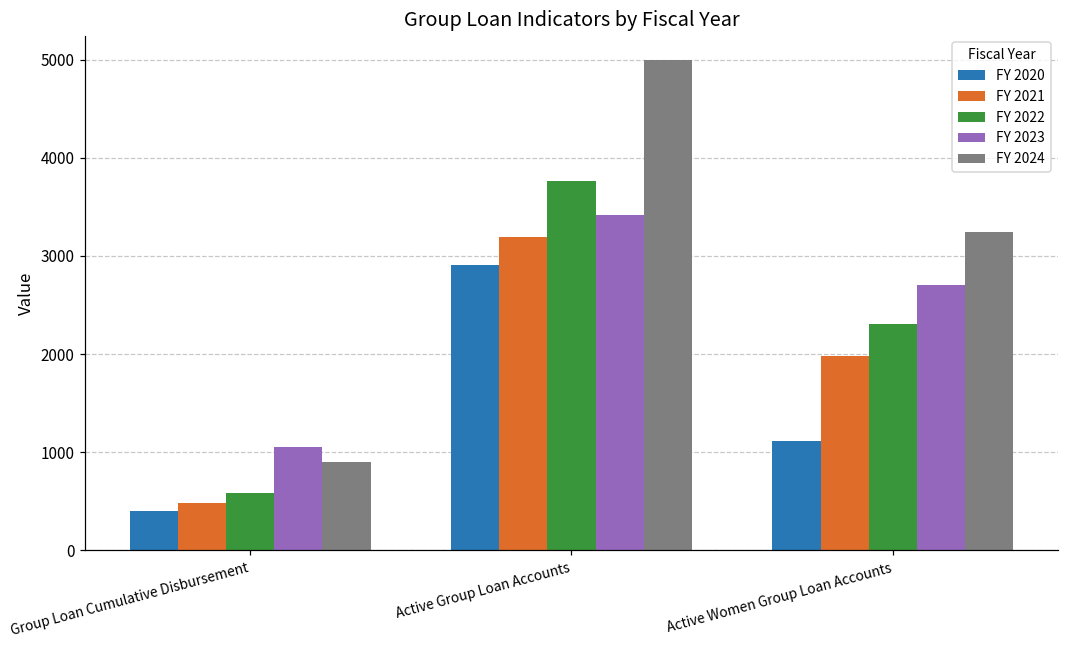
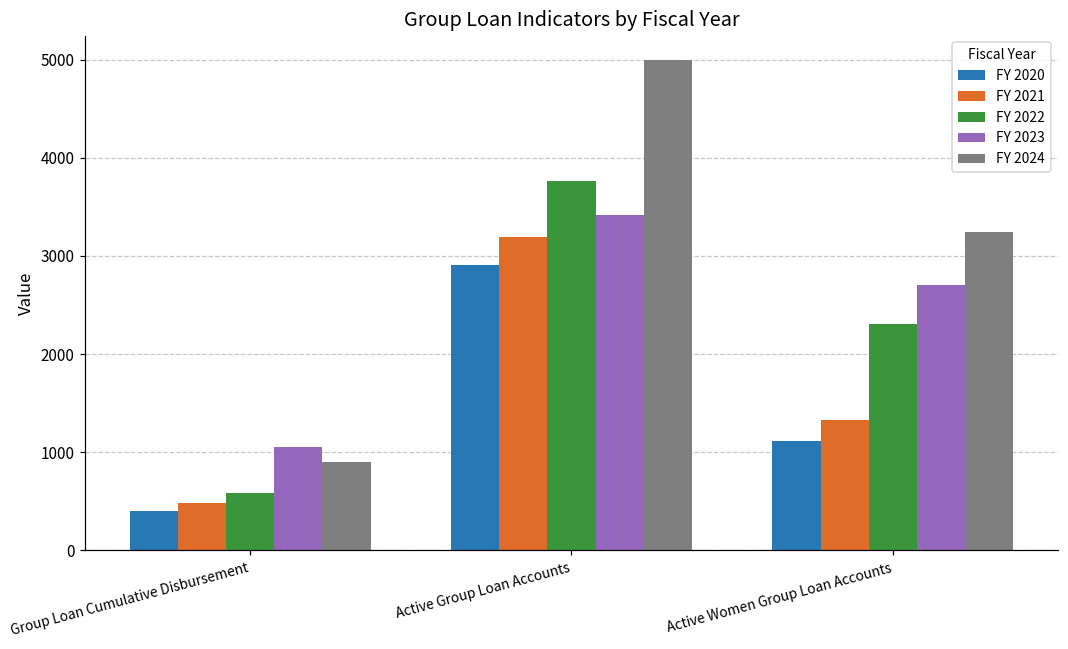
  {
    "FY 2020": {
      "Group Loan Cumulative Disbursement": 400,
      "Active Group Loan Accounts": 2900,
      "Active Women Group Loan Accounts": 1100
    },
    "FY 2021": {
      "Group Loan Cumulative Disbursement": 500,
      "Active Group Loan Accounts": 3200,
-     "Active Women Group Loan Accounts": 2000
+     "Active Women Group Loan Accounts": 1300
    },
    "FY 2022": {
      "Group Loan Cumulative Disbursement": 600,
      "Active Group Loan Accounts": 3800,
      "Active Women Group Loan Accounts": 2300
    },
    "FY 2023": {
      "Group Loan Cumulative Disbursement": 1100,
      "Active Group Loan Accounts": 3400,
      "Active Women Group Loan Accounts": 2700
    },
    "FY 2024": {
      "Group Loan Cumulative Disbursement": 900,
      "Active Group Loan Accounts": 5000,
      "Active Women Group Loan Accounts": 3200
    }
  }
